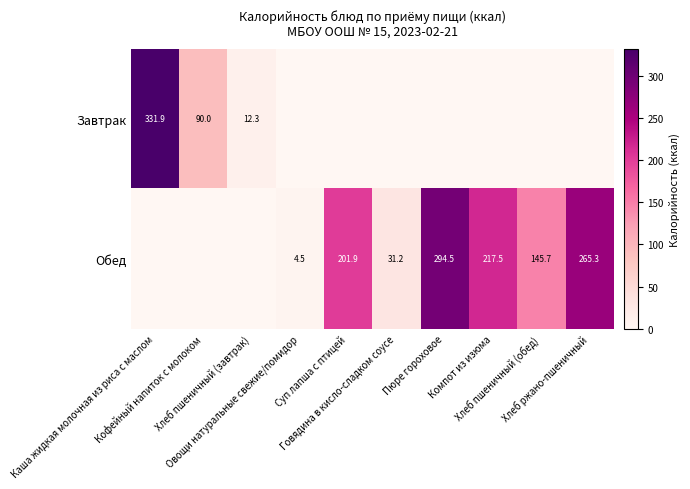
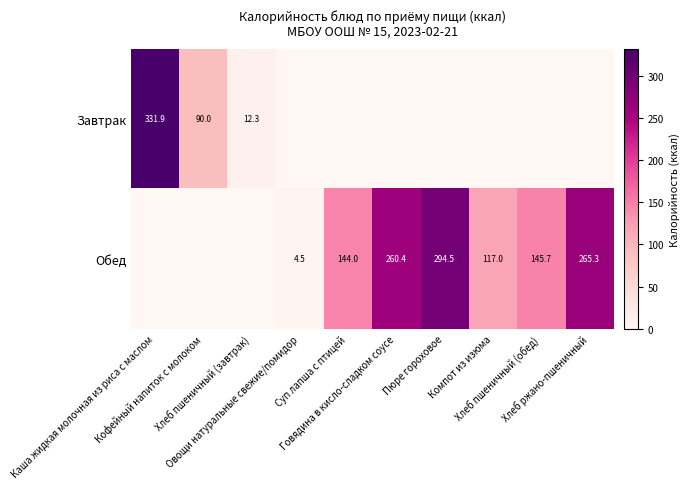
  {
    "Завтрак": {
      "Каша жидкая молочная из риса с маслом": 331.9,
      "Кофейный напиток с молоком": 90.0,
      "Хлеб пшеничный (завтрак)": 12.3
    },
    "Обед": {
      "Овощи натуральные свежие/помидор": 4.5,
-     "Суп лапша с птицей": 201.9,
-     "Говядина в кисло-сладком соусе": 31.2,
+     "Суп лапша с птицей": 144.0,
+     "Говядина в кисло-сладком соусе": 260.4,
      "Пюре гороховое": 294.5,
-     "Компот из изюма": 217.5,
+     "Компот из изюма": 117.0,
      "Хлеб пшеничный (обед)": 145.7,
      "Хлеб ржано-пшеничный": 265.3
    }
  }
